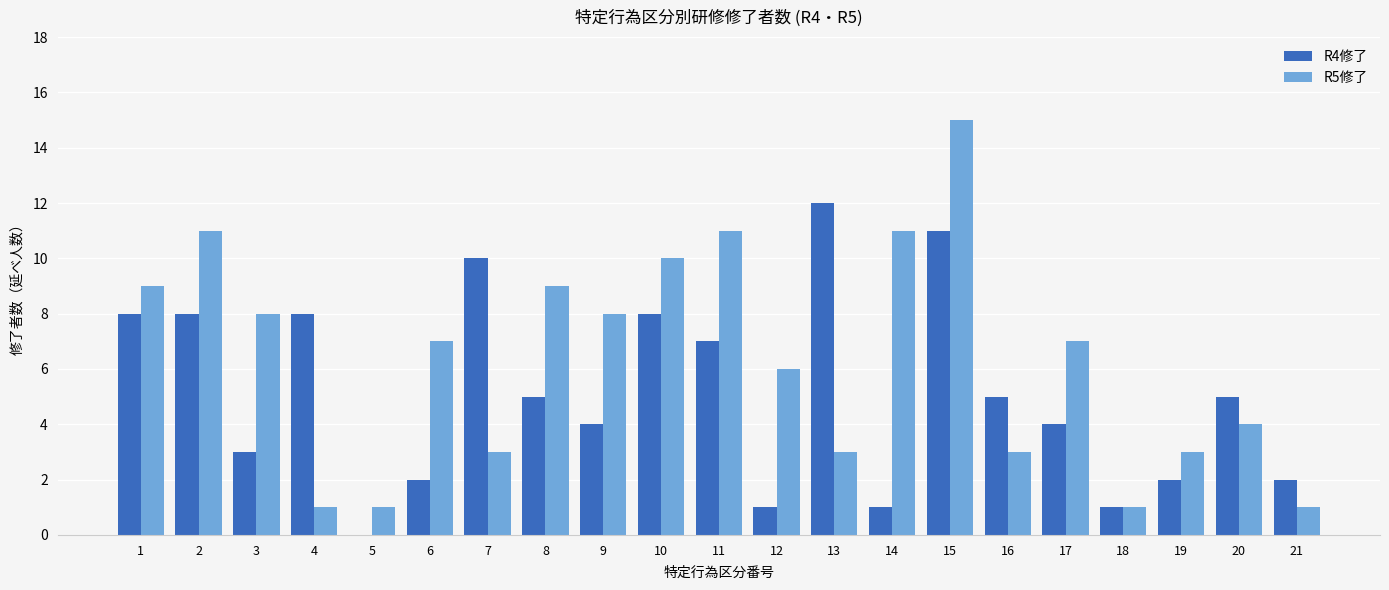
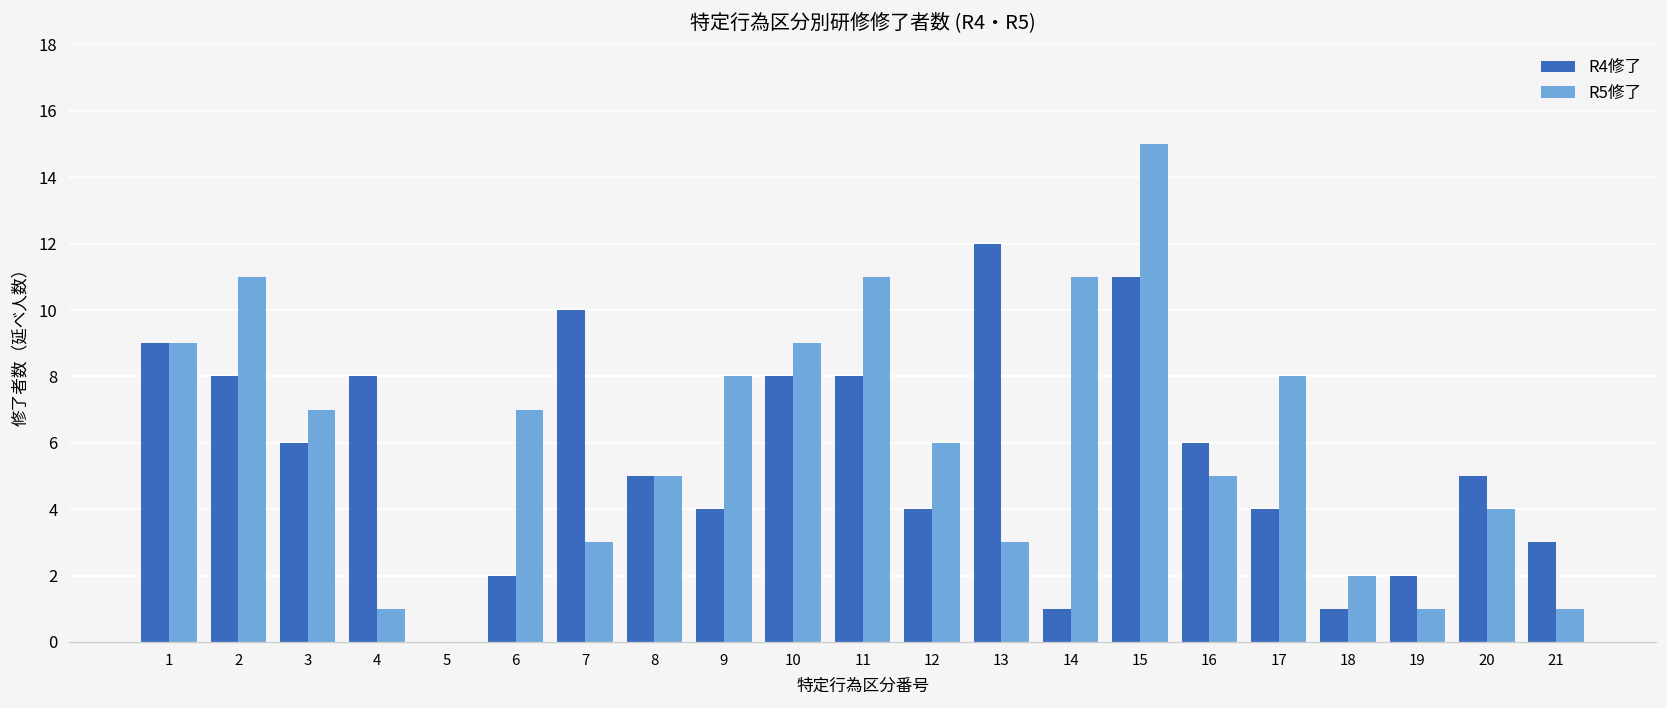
  {
    "R4修了": {
-     "1": 8,
+     "1": 9,
      "2": 8,
-     "3": 3,
+     "3": 6,
      "4": 8,
      "5": 0,
      "6": 2,
      "7": 10,
      "8": 5,
      "9": 4,
      "10": 8,
-     "11": 7,
-     "12": 1,
+     "11": 8,
+     "12": 4,
      "13": 12,
      "14": 1,
      "15": 11,
-     "16": 5,
+     "16": 6,
      "17": 4,
      "18": 1,
      "19": 2,
      "20": 5,
-     "21": 2
+     "21": 3
    },
    "R5修了": {
      "1": 9,
      "2": 11,
-     "3": 8,
+     "3": 7,
      "4": 1,
-     "5": 1,
+     "5": 0,
      "6": 7,
      "7": 3,
-     "8": 9,
+     "8": 5,
      "9": 8,
-     "10": 10,
+     "10": 9,
      "11": 11,
      "12": 6,
      "13": 3,
      "14": 11,
      "15": 15,
-     "16": 3,
-     "17": 7,
-     "18": 1,
-     "19": 3,
+     "16": 5,
+     "17": 8,
+     "18": 2,
+     "19": 1,
      "20": 4,
      "21": 1
    }
  }
